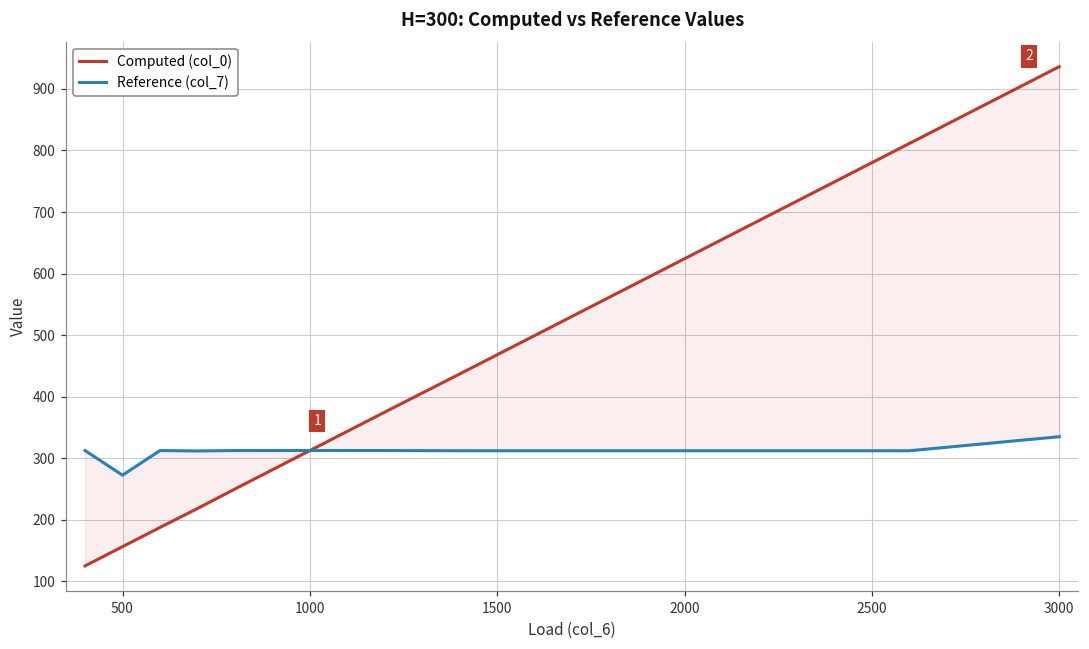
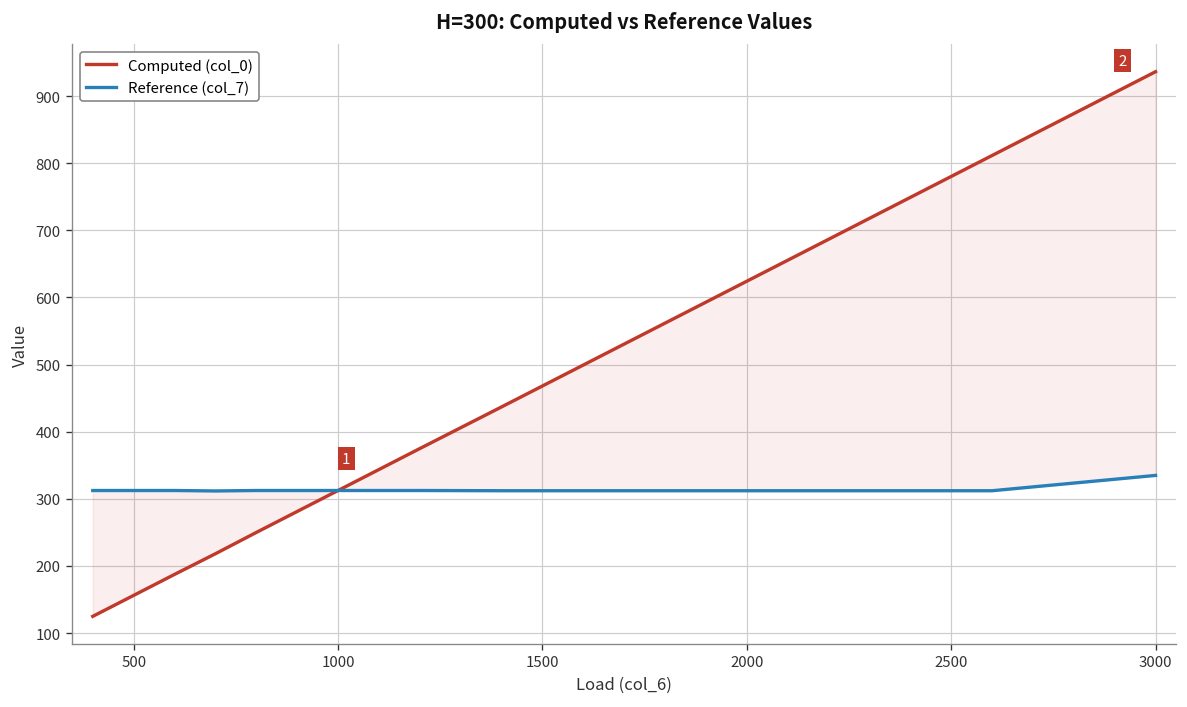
  {
    "Reference (col_7)": {
-     "500": 270,
+     "500": 310,
      "2000": 310,
      "3000": 330
    }
  }
